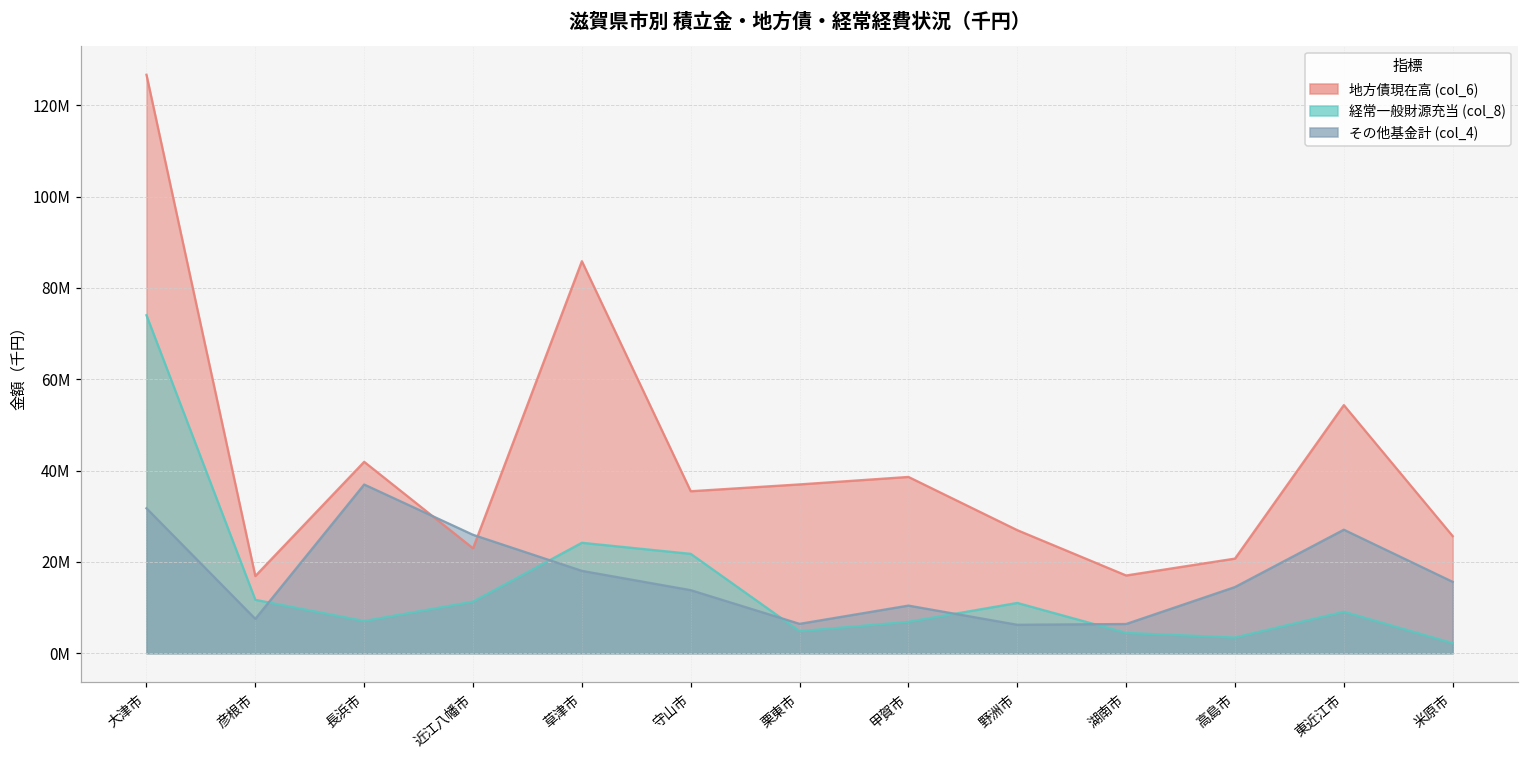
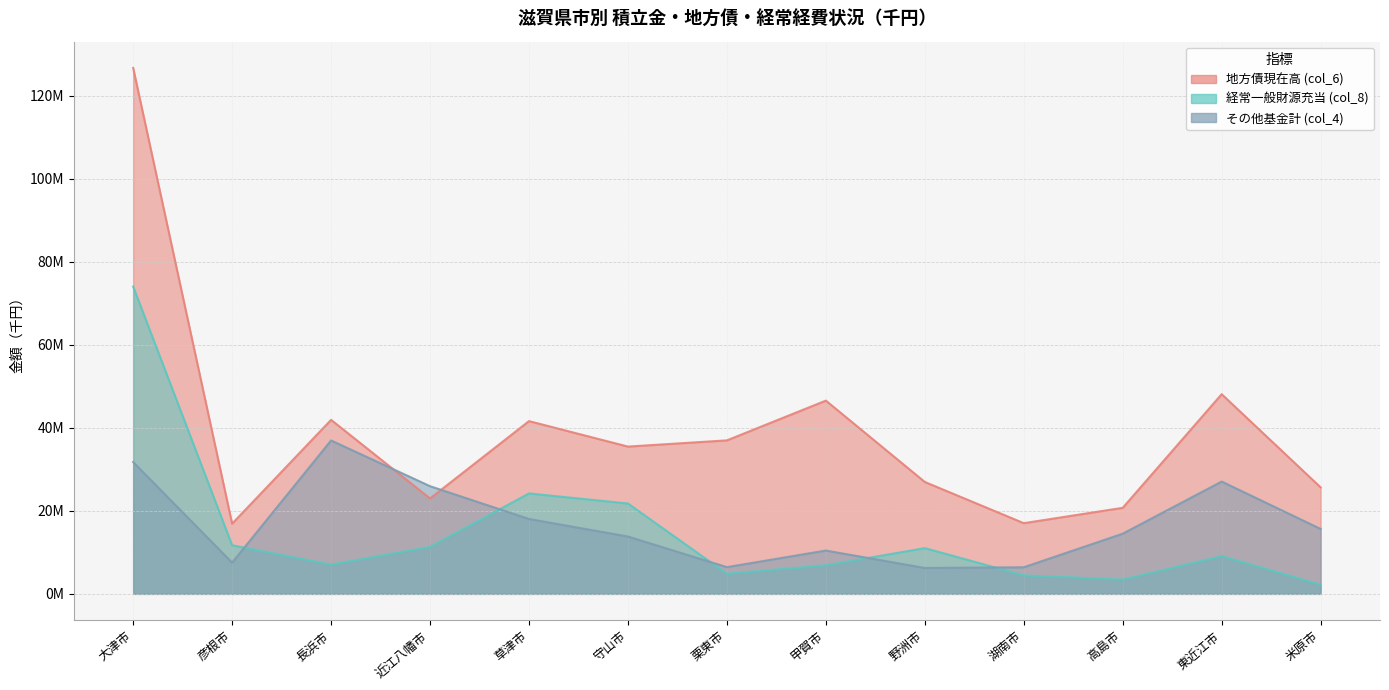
  {
    "地方債現在高 (col_6)": {
      "大津市": 127000000,
      "彦根市": 17000000,
      "長浜市": 42000000,
      "近江八幡市": 23000000,
-     "草津市": 86000000,
+     "草津市": 42000000,
      "守山市": 35000000,
      "栗東市": 37000000,
-     "甲賀市": 39000000,
+     "甲賀市": 47000000,
      "野洲市": 27000000,
      "湖南市": 17000000,
      "高島市": 21000000,
-     "東近江市": 54000000,
+     "東近江市": 48000000,
      "米原市": 26000000
    }
  }
